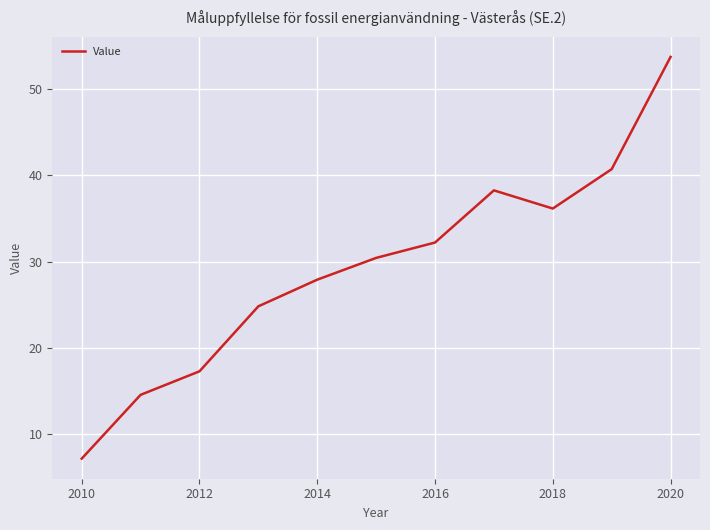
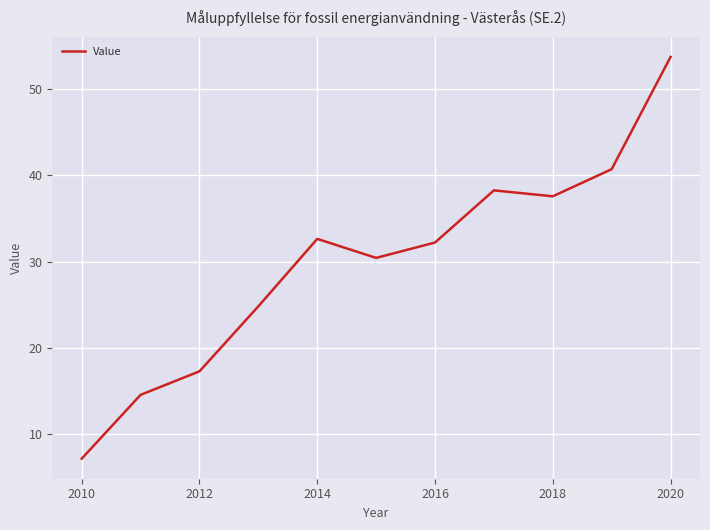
  {
    "2010": 7,
    "2012": 17,
-   "2014": 28,
+   "2014": 33,
    "2016": 32,
-   "2018": 36,
+   "2018": 38,
    "2020": 54
  }
